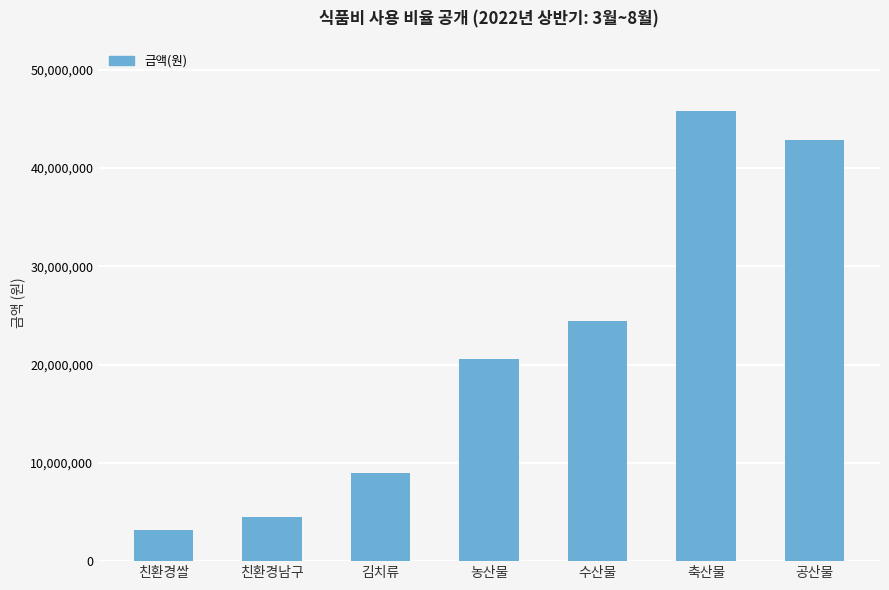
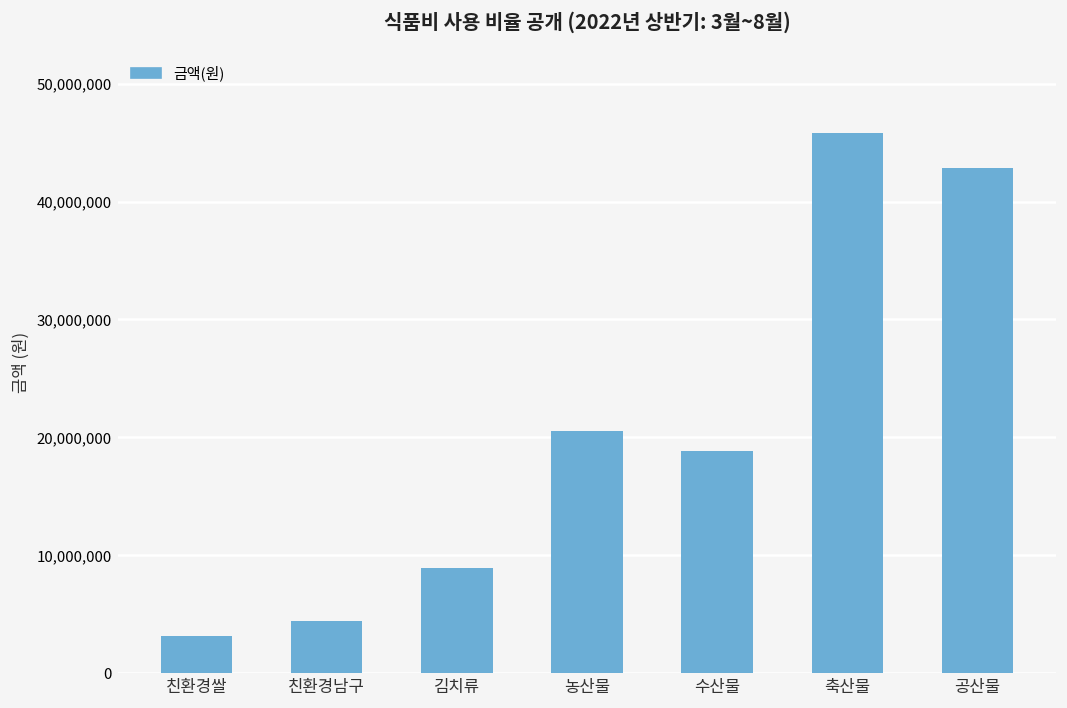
  {
    "친환경쌀": "3,000,000",
    "친환경남구": "4,000,000",
    "김치류": "9,000,000",
    "농산물": "21,000,000",
-   "수산물": "24,000,000",
+   "수산물": "19,000,000",
    "축산물": "46,000,000",
    "공산물": "43,000,000"
  }
